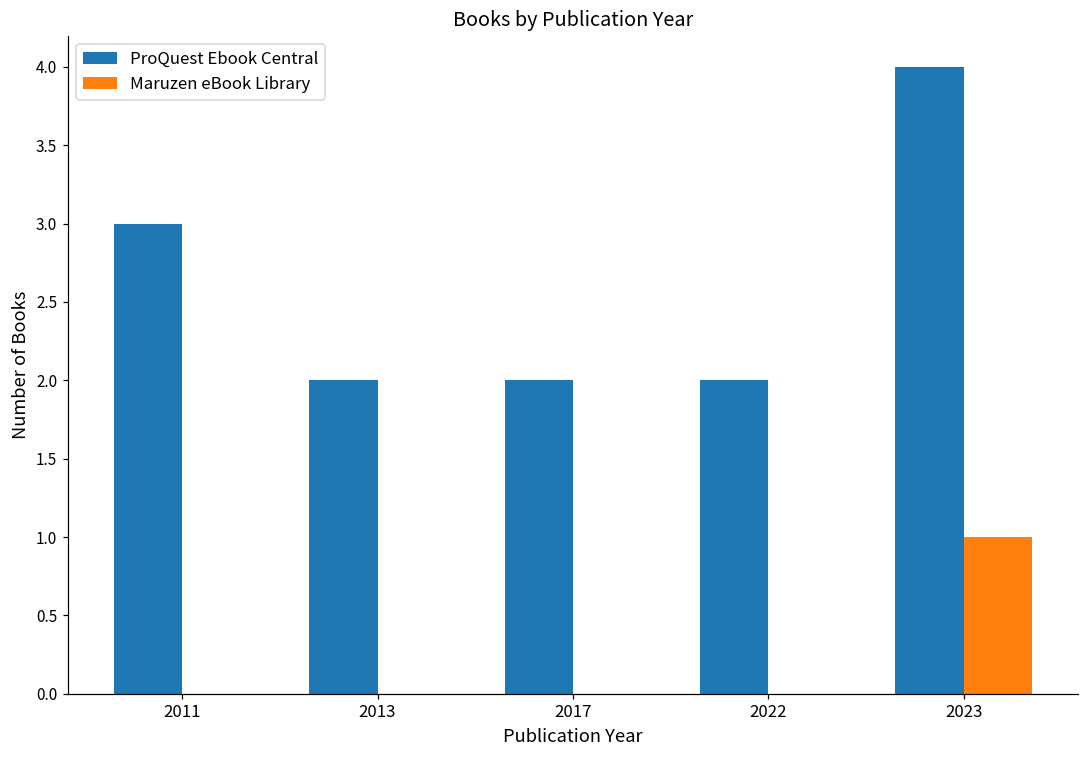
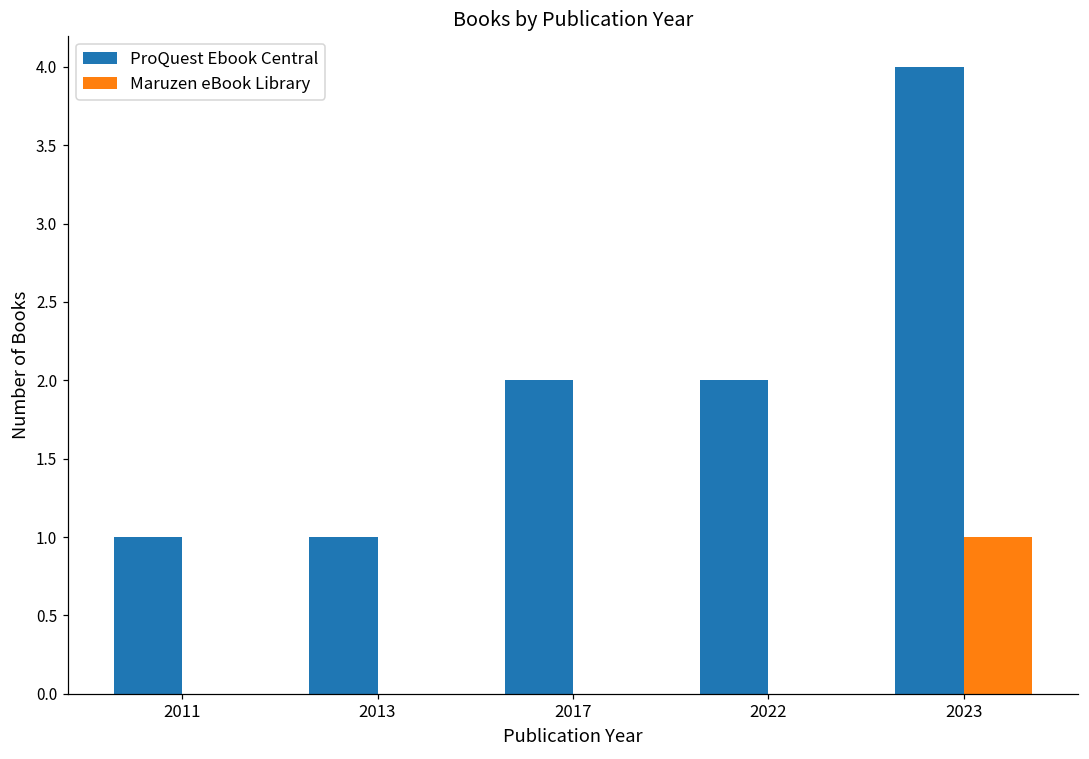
  {
    "ProQuest Ebook Central": {
-     "2011": 3,
-     "2013": 2,
+     "2011": 1,
+     "2013": 1,
      "2017": 2,
      "2022": 2,
      "2023": 4
    },
    "Maruzen eBook Library": {
      "2011": 0,
      "2013": 0,
      "2017": 0,
      "2022": 0,
      "2023": 1
    }
  }
